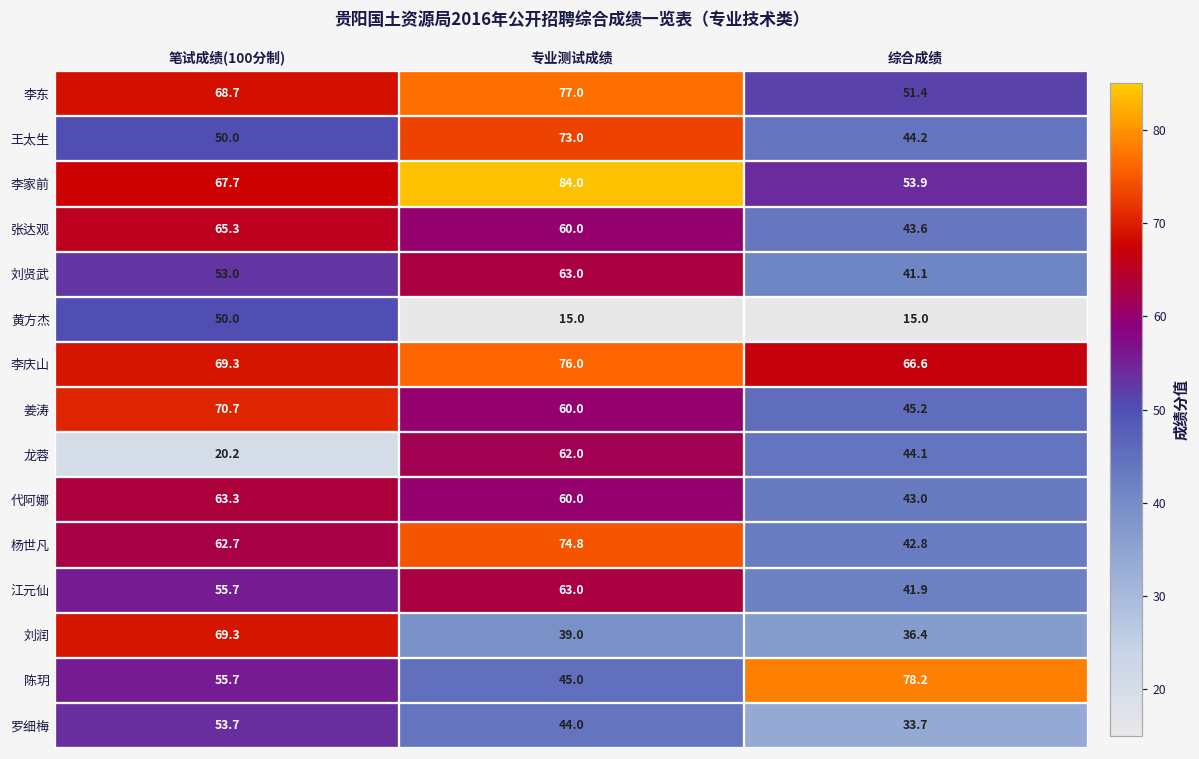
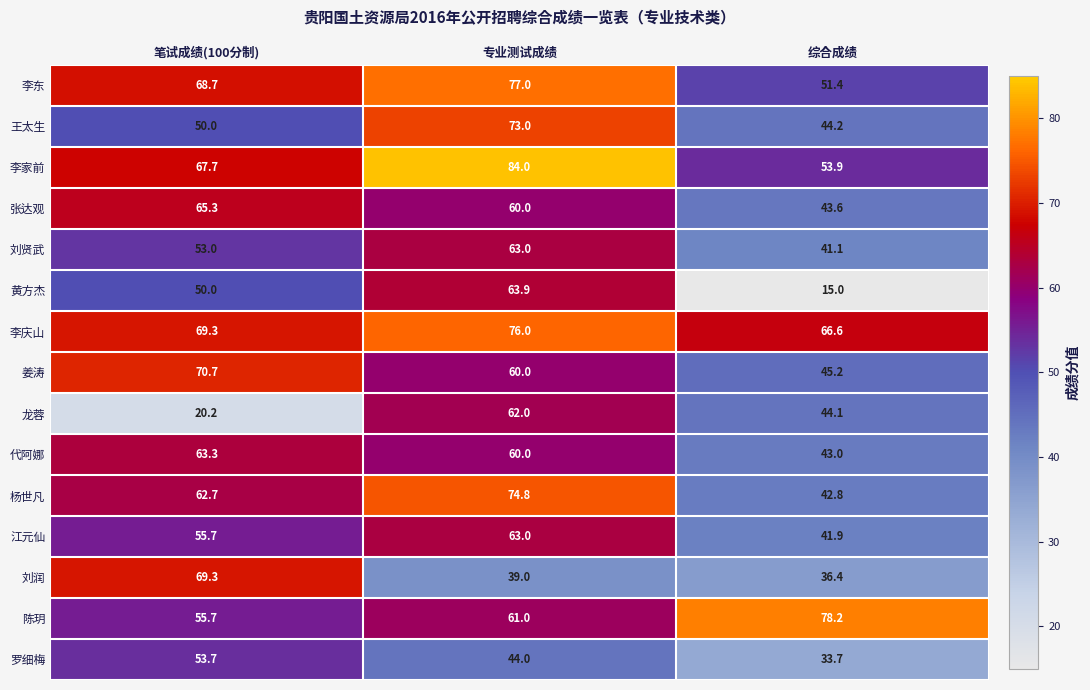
  {
    "李东": {
      "笔试成绩(100分制)": 68.7,
      "专业测试成绩": 77.0,
      "综合成绩": 51.4
    },
    "王太生": {
      "笔试成绩(100分制)": 50.0,
      "专业测试成绩": 73.0,
      "综合成绩": 44.2
    },
    "李家前": {
      "笔试成绩(100分制)": 67.7,
      "专业测试成绩": 84.0,
      "综合成绩": 53.9
    },
    "张达观": {
      "笔试成绩(100分制)": 65.3,
      "专业测试成绩": 60.0,
      "综合成绩": 43.6
    },
    "刘贤武": {
      "笔试成绩(100分制)": 53.0,
      "专业测试成绩": 63.0,
      "综合成绩": 41.1
    },
    "黄方杰": {
      "笔试成绩(100分制)": 50.0,
-     "专业测试成绩": 15.0,
+     "专业测试成绩": 63.9,
      "综合成绩": 15.0
    },
    "李庆山": {
      "笔试成绩(100分制)": 69.3,
      "专业测试成绩": 76.0,
      "综合成绩": 66.6
    },
    "姜涛": {
      "笔试成绩(100分制)": 70.7,
      "专业测试成绩": 60.0,
      "综合成绩": 45.2
    },
    "龙蓉": {
      "笔试成绩(100分制)": 20.2,
      "专业测试成绩": 62.0,
      "综合成绩": 44.1
    },
    "代阿娜": {
      "笔试成绩(100分制)": 63.3,
      "专业测试成绩": 60.0,
      "综合成绩": 43.0
    },
    "杨世凡": {
      "笔试成绩(100分制)": 62.7,
      "专业测试成绩": 74.8,
      "综合成绩": 42.8
    },
    "江元仙": {
      "笔试成绩(100分制)": 55.7,
      "专业测试成绩": 63.0,
      "综合成绩": 41.9
    },
    "刘润": {
      "笔试成绩(100分制)": 69.3,
      "专业测试成绩": 39.0,
      "综合成绩": 36.4
    },
    "陈玥": {
      "笔试成绩(100分制)": 55.7,
-     "专业测试成绩": 45.0,
+     "专业测试成绩": 61.0,
      "综合成绩": 78.2
    },
    "罗细梅": {
      "笔试成绩(100分制)": 53.7,
      "专业测试成绩": 44.0,
      "综合成绩": 33.7
    }
  }
